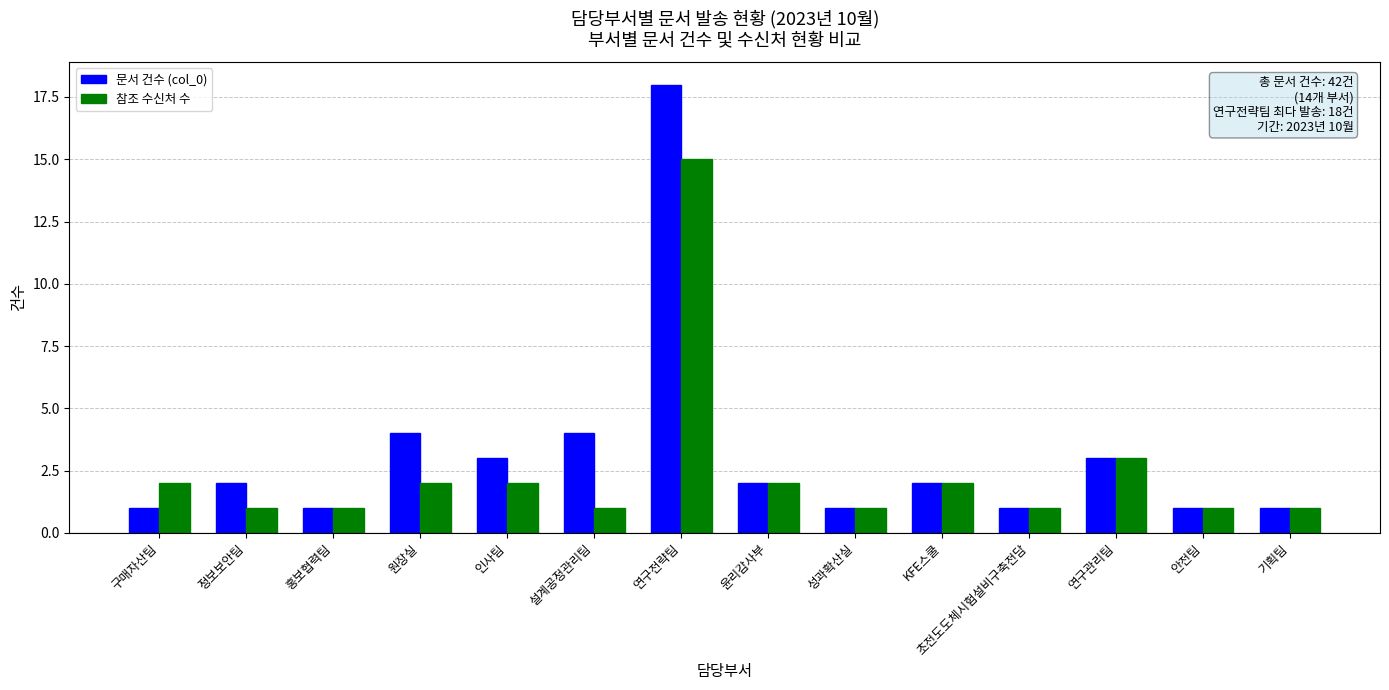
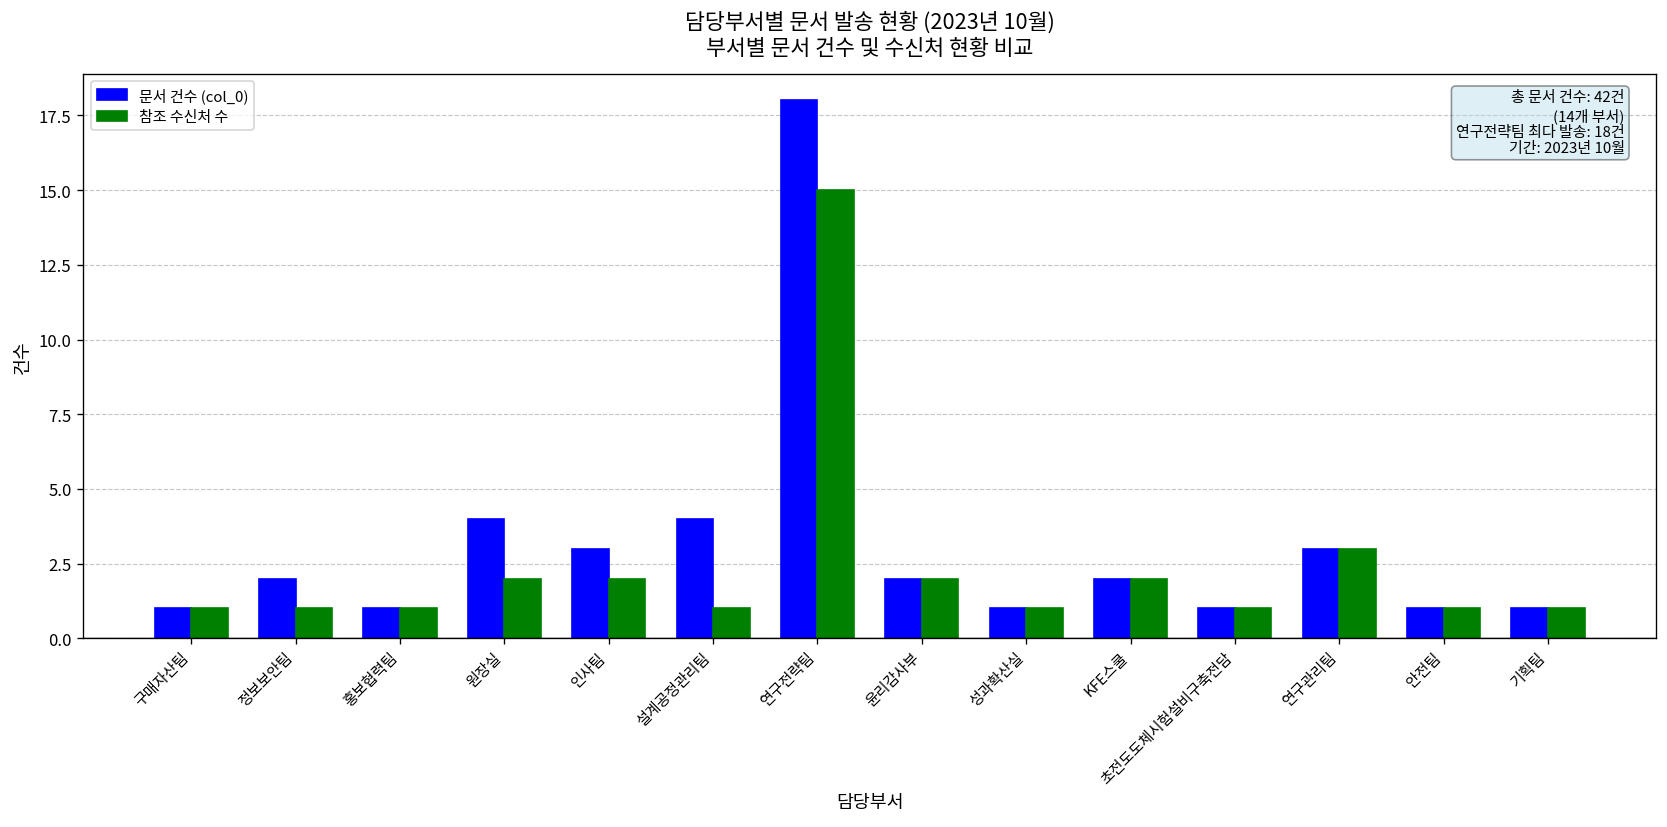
  {
    "문서 건수 (col_0)": {
      "구매자산팀": 1,
      "정보보안팀": 2,
      "홍보협력팀": 1,
      "원장실": 4,
      "인사팀": 3,
      "설계공정관리팀": 4,
      "연구전략팀": 18,
      "윤리감사부": 2,
      "성과확산실": 1,
      "KFE스쿨": 2,
      "초전도도체시험설비구축전담": 1,
      "연구관리팀": 3,
      "안전팀": 1,
      "기획팀": 1
    },
    "참조 수신처 수": {
-     "구매자산팀": 2,
+     "구매자산팀": 1,
      "정보보안팀": 1,
      "홍보협력팀": 1,
      "원장실": 2,
      "인사팀": 2,
      "설계공정관리팀": 1,
      "연구전략팀": 15,
      "윤리감사부": 2,
      "성과확산실": 1,
      "KFE스쿨": 2,
      "초전도도체시험설비구축전담": 1,
      "연구관리팀": 3,
      "안전팀": 1,
      "기획팀": 1
    }
  }
